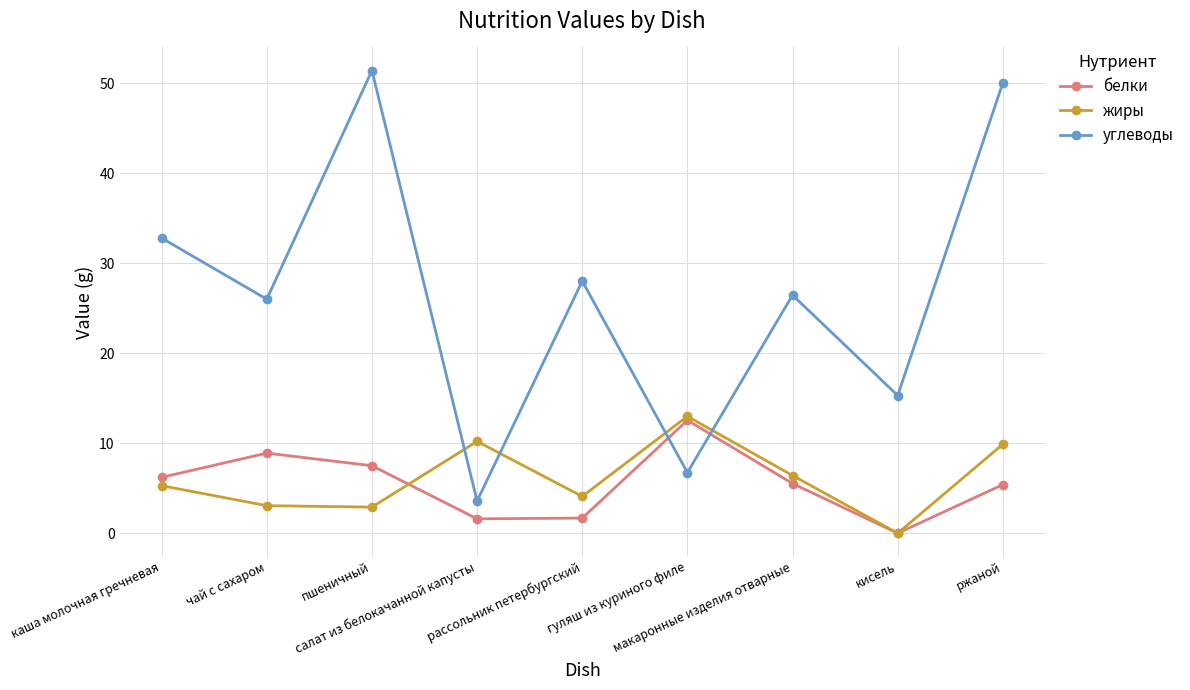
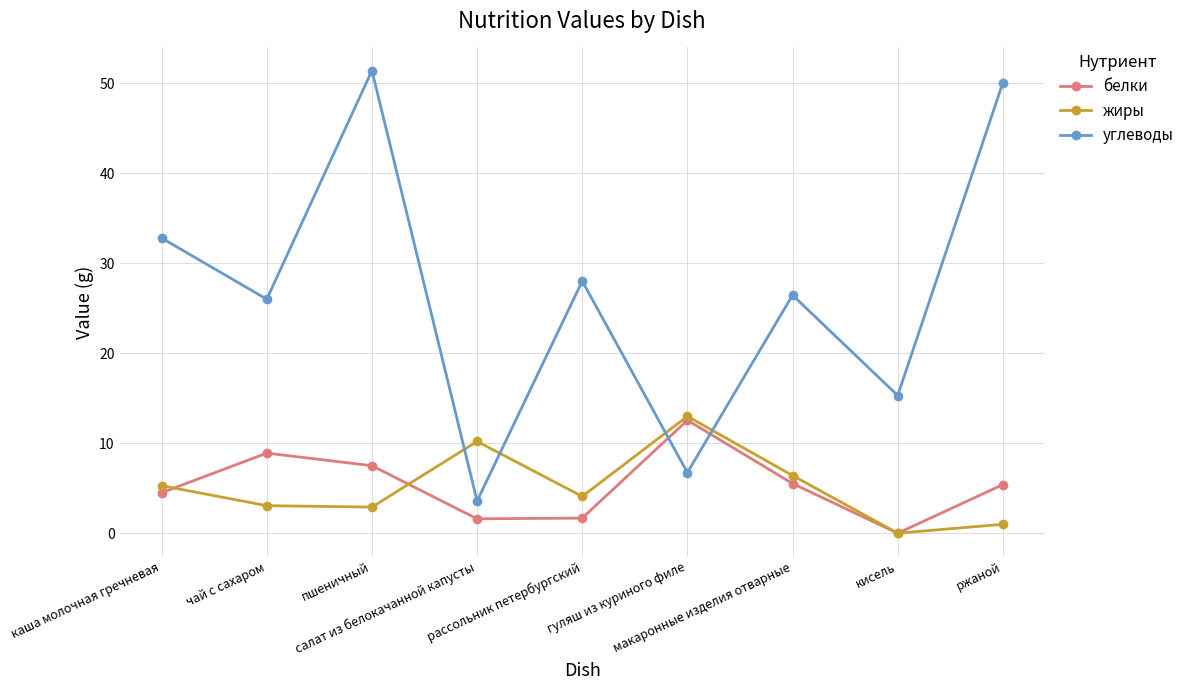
  {
    "белки": {
-     "каша молочная гречневая": 6,
+     "каша молочная гречневая": 5,
      "чай с сахаром": 9,
      "пшеничный": 8,
      "салат из белокачанной капусты": 2,
      "рассольник петербургский": 2,
      "гуляш из куриного филе": 13,
      "макаронные изделия отварные": 6,
      "ржаной": 5
    },
    "жиры": {
      "каша молочная гречневая": 5,
      "чай с сахаром": 3,
      "пшеничный": 3,
      "салат из белокачанной капусты": 10,
      "рассольник петербургский": 4,
      "гуляш из куриного филе": 13,
      "макаронные изделия отварные": 6,
-     "ржаной": 10
+     "ржаной": 1
    },
    "углеводы": {
      "каша молочная гречневая": 33,
      "чай с сахаром": 26,
      "пшеничный": 51,
      "салат из белокачанной капусты": 4,
      "рассольник петербургский": 28,
      "гуляш из куриного филе": 7,
      "макаронные изделия отварные": 26,
      "кисель": 15,
      "ржаной": 50
    }
  }
